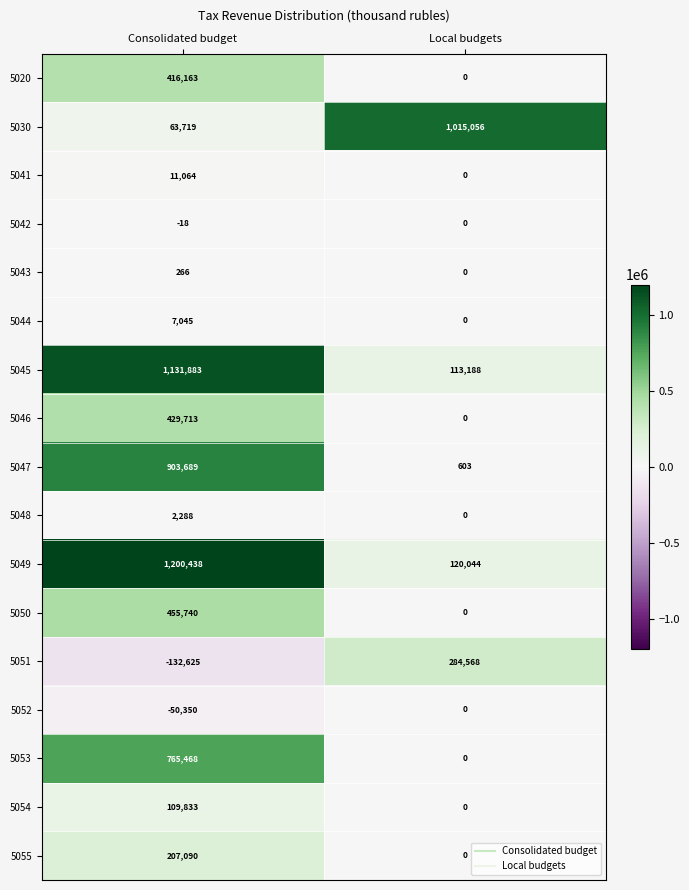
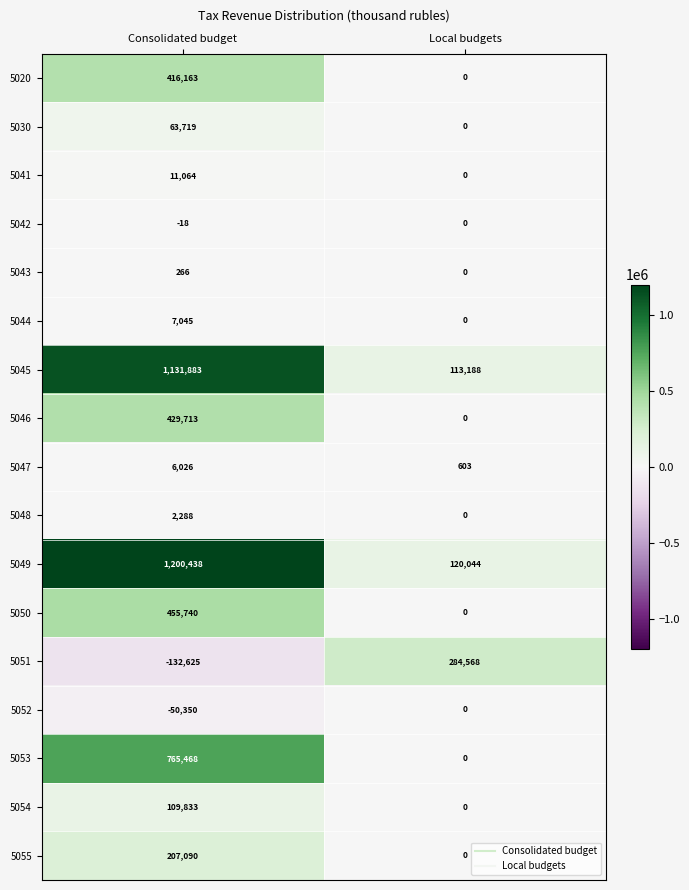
  {
    "5020": {
      "Consolidated budget": "416,163",
      "Local budgets": "0"
    },
    "5030": {
      "Consolidated budget": "63,719",
-     "Local budgets": "1,015,056"
+     "Local budgets": "0"
    },
    "5041": {
      "Consolidated budget": "11,064",
      "Local budgets": "0"
    },
    "5042": {
      "Consolidated budget": "-18",
      "Local budgets": "0"
    },
    "5043": {
      "Consolidated budget": "266",
      "Local budgets": "0"
    },
    "5044": {
      "Consolidated budget": "7,045",
      "Local budgets": "0"
    },
    "5045": {
      "Consolidated budget": "1,131,883",
      "Local budgets": "113,188"
    },
    "5046": {
      "Consolidated budget": "429,713",
      "Local budgets": "0"
    },
    "5047": {
-     "Consolidated budget": "903,689",
+     "Consolidated budget": "6,026",
      "Local budgets": "603"
    },
    "5048": {
      "Consolidated budget": "2,288",
      "Local budgets": "0"
    },
    "5049": {
      "Consolidated budget": "1,200,438",
      "Local budgets": "120,044"
    },
    "5050": {
      "Consolidated budget": "455,740",
      "Local budgets": "0"
    },
    "5051": {
      "Consolidated budget": "-132,625",
      "Local budgets": "284,568"
    },
    "5052": {
      "Consolidated budget": "-50,350",
      "Local budgets": "0"
    },
    "5053": {
      "Consolidated budget": "765,468",
      "Local budgets": "0"
    },
    "5054": {
      "Consolidated budget": "109,833",
      "Local budgets": "0"
    },
    "5055": {
      "Consolidated budget": "207,090",
      "Local budgets": "0"
    }
  }
